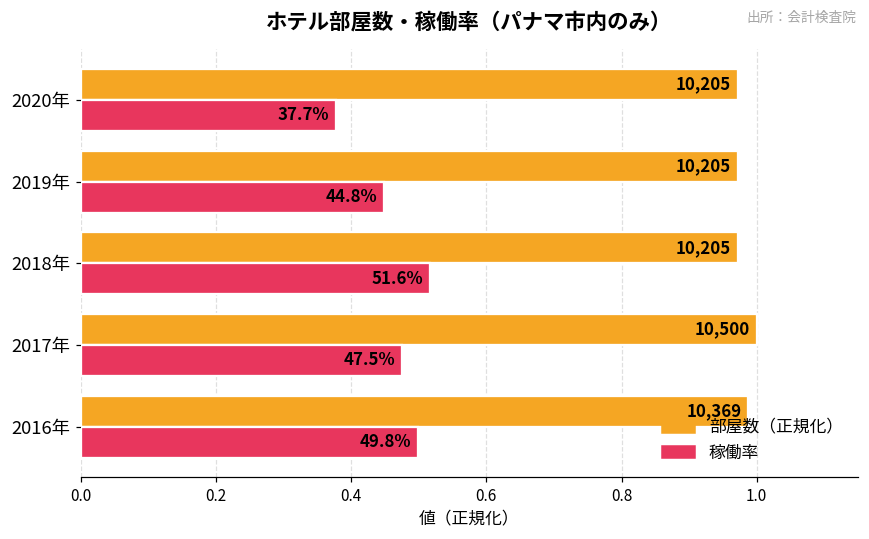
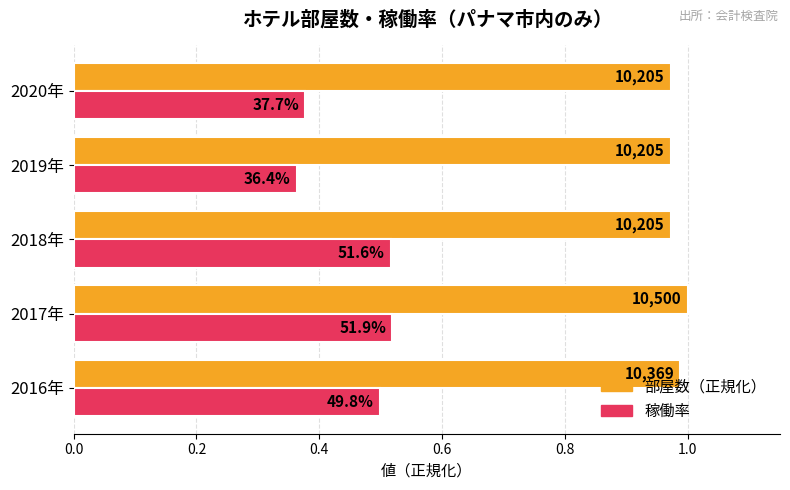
  {
    "稼働率": {
      "2020年": "37.7%",
-     "2019年": "44.8%",
+     "2019年": "36.4%",
      "2018年": "51.6%",
-     "2017年": "47.5%",
+     "2017年": "51.9%",
      "2016年": "49.8%"
    }
  }
